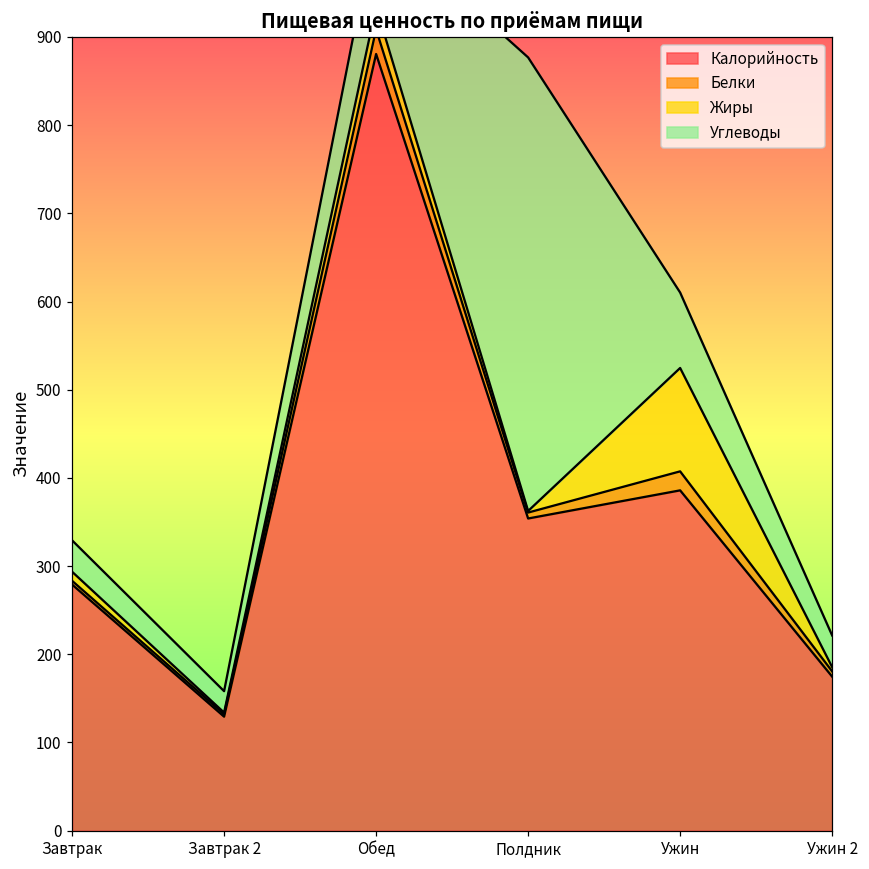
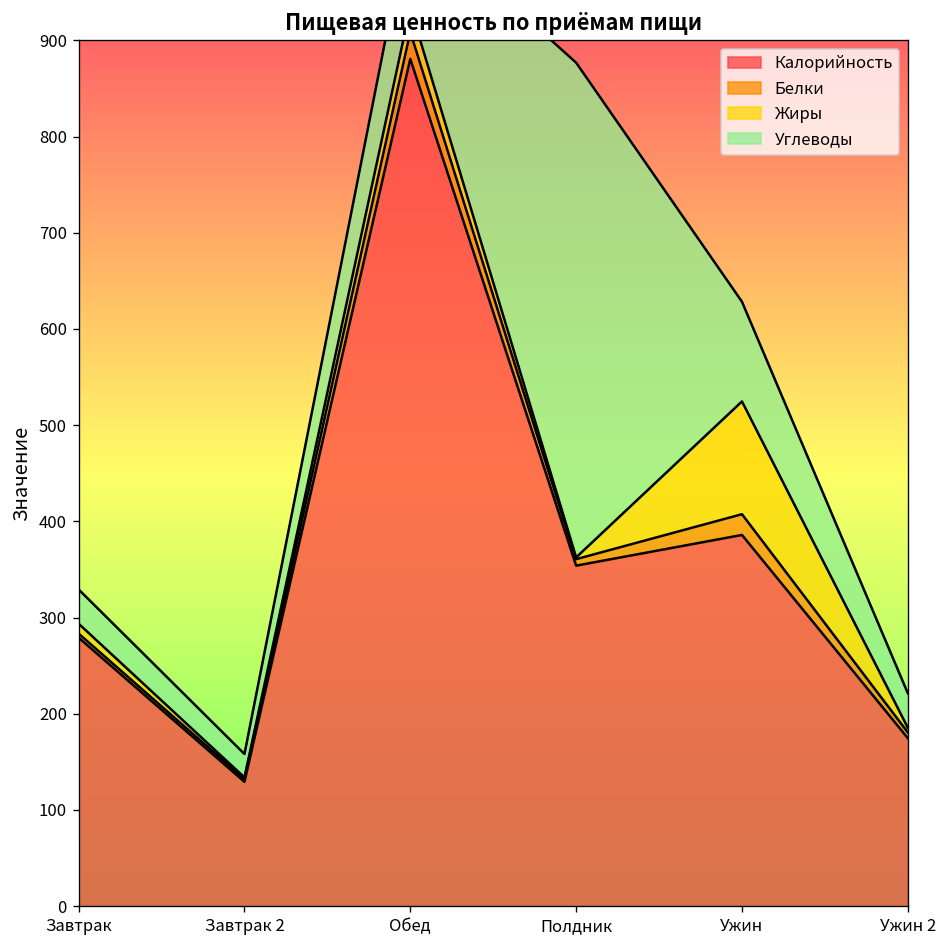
  {
    "Калорийность": {
      "Завтрак": 280,
      "Обед": 880,
      "Полдник": 350,
      "Ужин": 390,
      "Ужин 2": 170
    },
    "Белки": {
      "Завтрак": 0,
      "Ужин": 20,
      "Ужин 2": 10
    },
    "Жиры": {
      "Завтрак": 10,
      "Ужин": 120,
      "Ужин 2": 0
    },
    "Углеводы": {
      "Завтрак": 40,
      "Завтрак 2": 20,
      "Полдник": 510,
-     "Ужин": 90,
+     "Ужин": 100,
      "Ужин 2": 40
    }
  }
